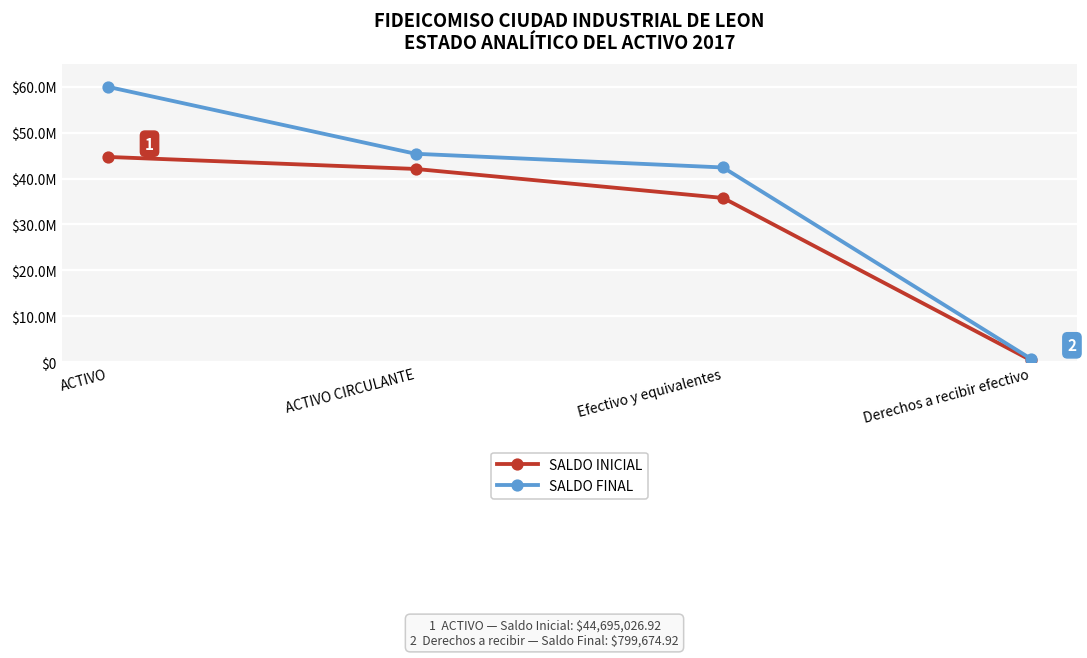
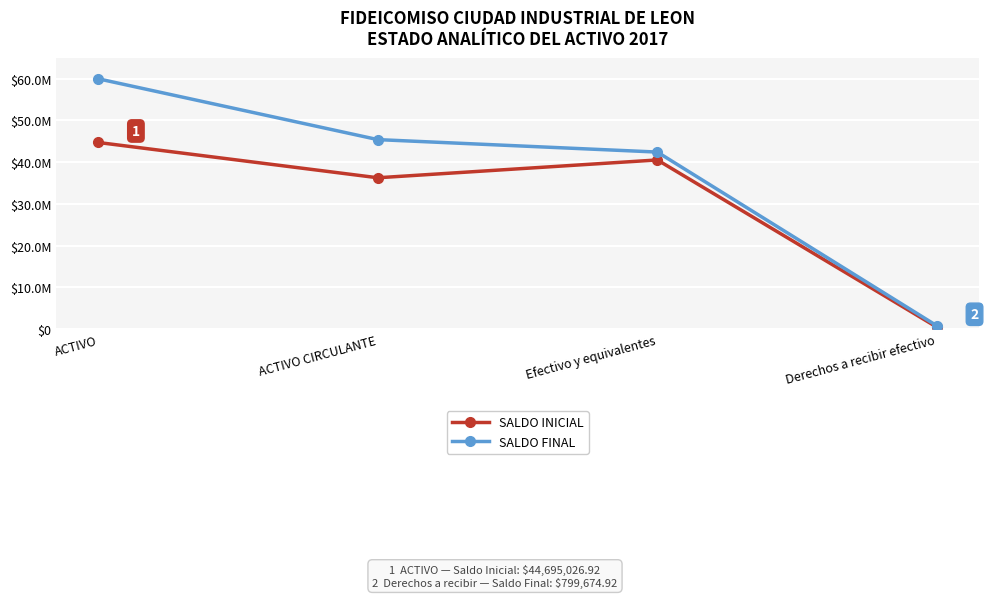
  {
    "SALDO INICIAL": {
      "ACTIVO": "$45000000",
-     "ACTIVO CIRCULANTE": "$42000000",
-     "Efectivo y equivalentes": "$36000000"
+     "ACTIVO CIRCULANTE": "$36000000",
+     "Efectivo y equivalentes": "$41000000"
    },
    "SALDO FINAL": {
      "ACTIVO": "$60000000",
      "ACTIVO CIRCULANTE": "$45000000",
      "Efectivo y equivalentes": "$42000000"
    }
  }
